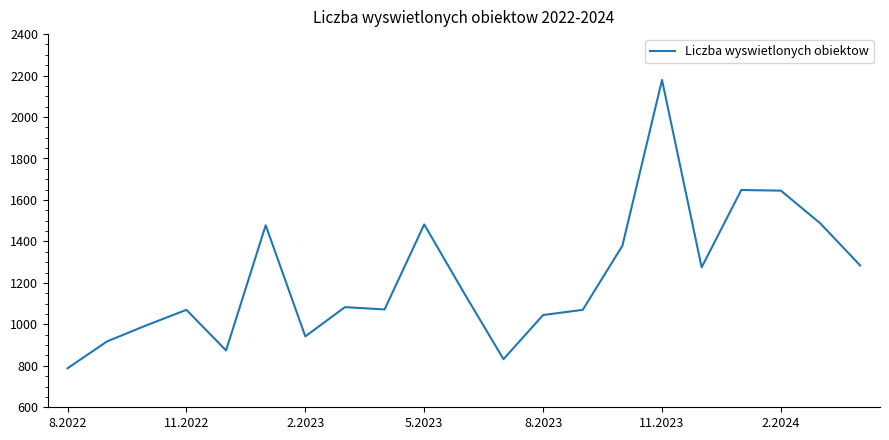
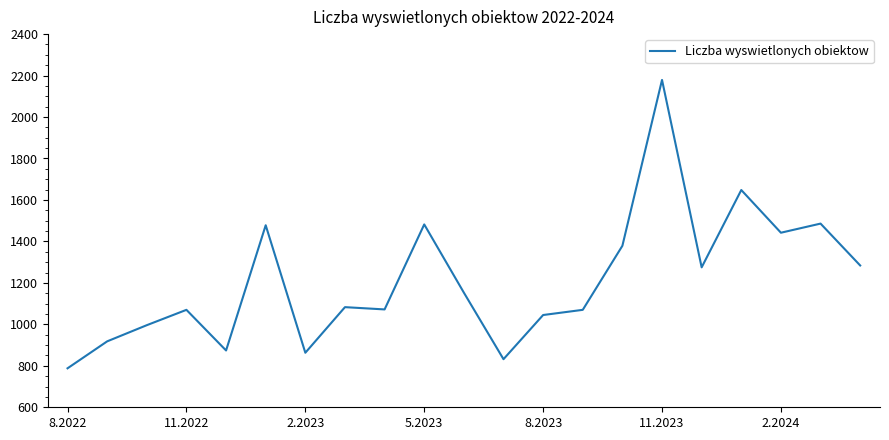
  {
    "8.2022": 790,
    "11.2022": 1070,
-   "2.2023": 940,
+   "2.2023": 860,
    "5.2023": 1480,
    "8.2023": 1050,
    "11.2023": 2180,
-   "2.2024": 1650
+   "2.2024": 1440
  }
